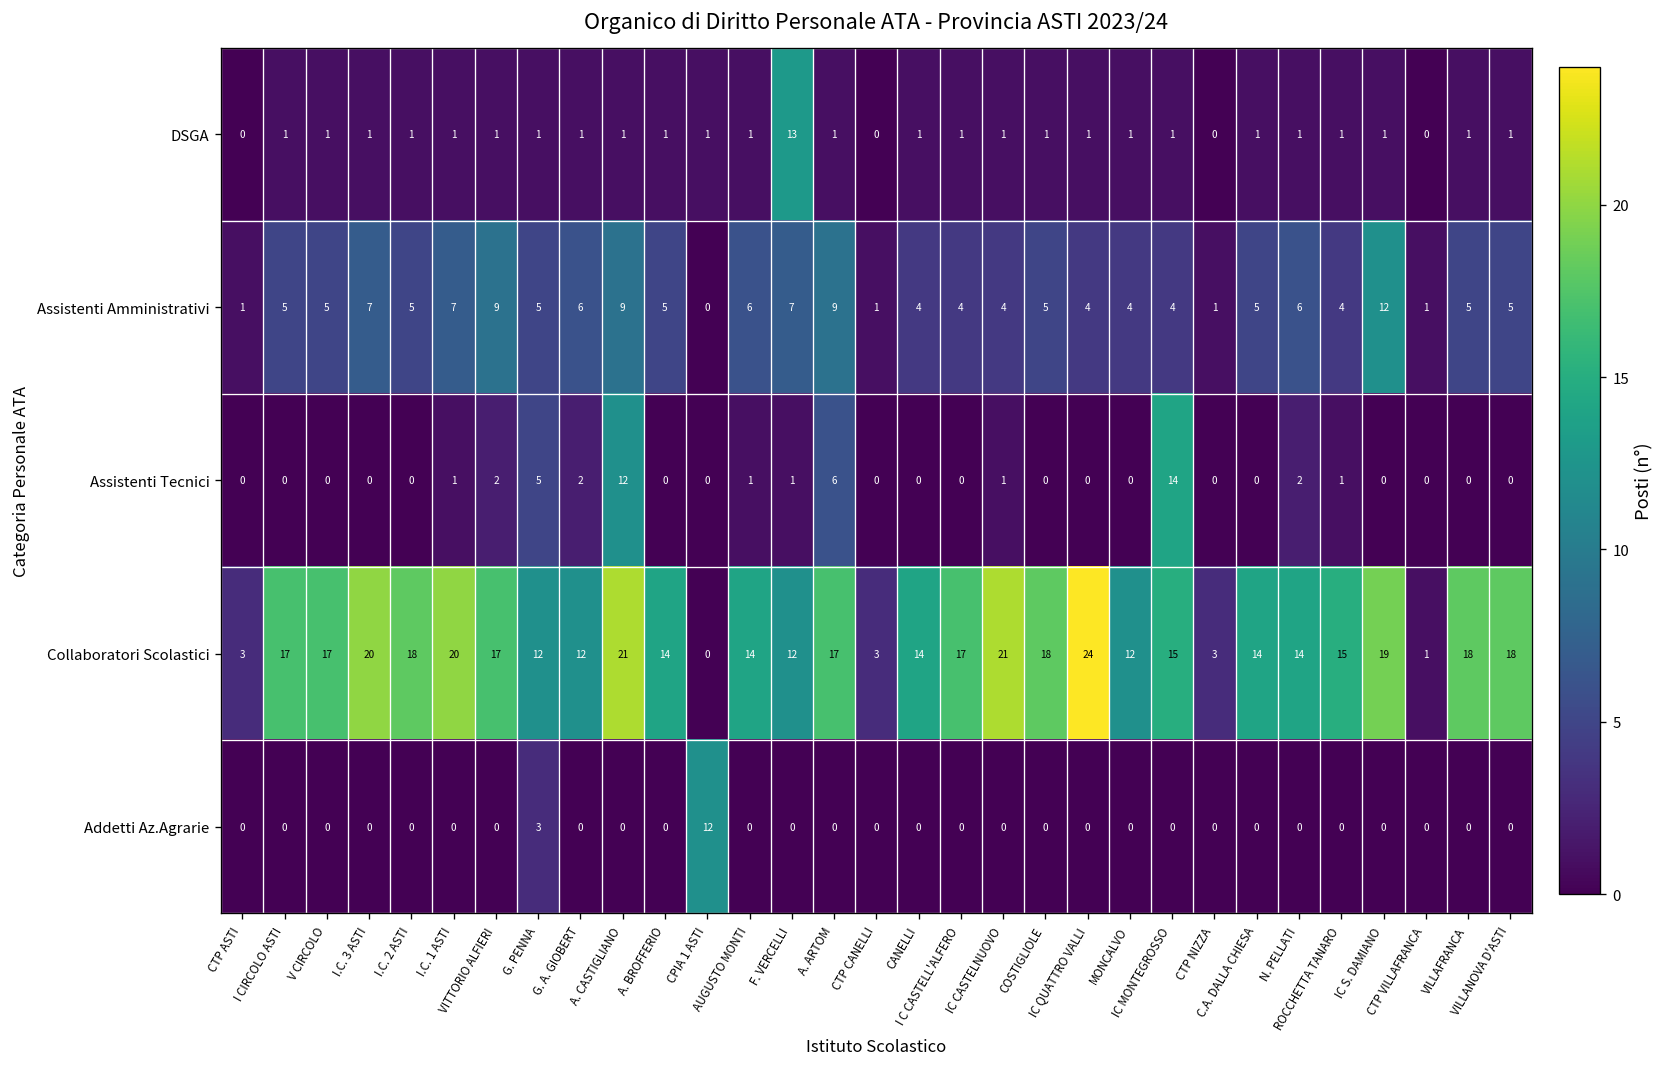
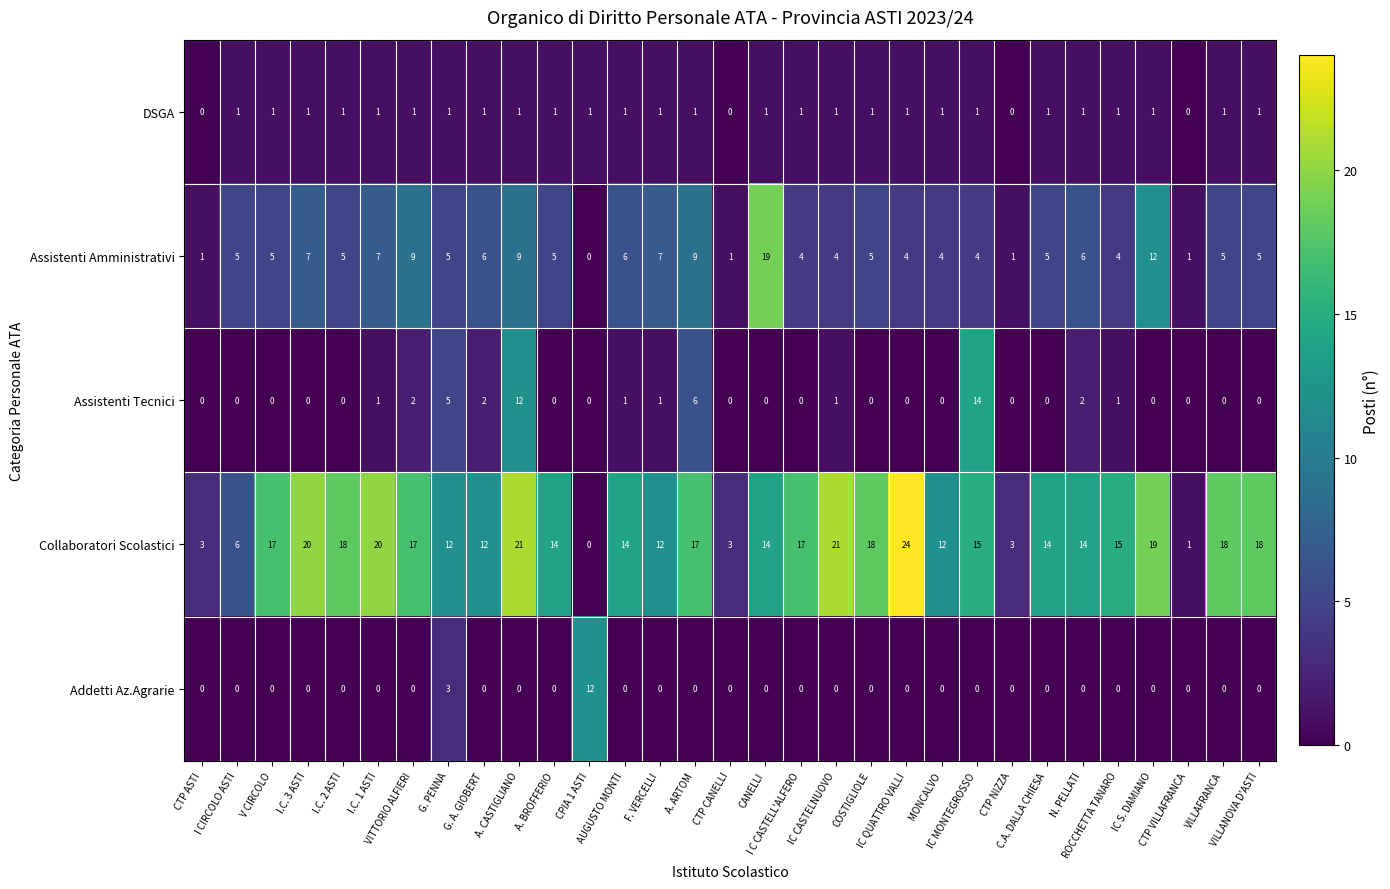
  {
    "DSGA": {
      "CTP ASTI": 0,
      "I CIRCOLO ASTI": 1,
      "V CIRCOLO": 1,
      "I.C. 3 ASTI": 1,
      "I.C. 2 ASTI": 1,
      "I.C. 1 ASTI": 1,
      "VITTORIO ALFIERI": 1,
      "G. PENNA": 1,
      "G. A. GIOBERT": 1,
      "A. CASTIGLIANO": 1,
      "A. BROFFERIO": 1,
      "CPIA 1 ASTI": 1,
      "AUGUSTO MONTI": 1,
-     "F. VERCELLI": 13,
+     "F. VERCELLI": 1,
      "A. ARTOM": 1,
      "CTP CANELLI": 0,
      "CANELLI": 1,
      "I C CASTELL'ALFERO": 1,
      "IC CASTELNUOVO": 1,
      "COSTIGLIOLE": 1,
      "IC QUATTRO VALLI": 1,
      "MONCALVO": 1,
      "IC MONTEGROSSO": 1,
      "CTP NIZZA": 0,
      "C.A. DALLA CHIESA": 1,
      "N. PELLATI": 1,
      "ROCCHETTA TANARO": 1,
      "IC S. DAMIANO": 1,
      "CTP VILLAFRANCA": 0,
      "VILLAFRANCA": 1,
      "VILLANOVA D'ASTI": 1
    },
    "Assistenti Amministrativi": {
      "CTP ASTI": 1,
      "I CIRCOLO ASTI": 5,
      "V CIRCOLO": 5,
      "I.C. 3 ASTI": 7,
      "I.C. 2 ASTI": 5,
      "I.C. 1 ASTI": 7,
      "VITTORIO ALFIERI": 9,
      "G. PENNA": 5,
      "G. A. GIOBERT": 6,
      "A. CASTIGLIANO": 9,
      "A. BROFFERIO": 5,
      "CPIA 1 ASTI": 0,
      "AUGUSTO MONTI": 6,
      "F. VERCELLI": 7,
      "A. ARTOM": 9,
      "CTP CANELLI": 1,
-     "CANELLI": 4,
+     "CANELLI": 19,
      "I C CASTELL'ALFERO": 4,
      "IC CASTELNUOVO": 4,
      "COSTIGLIOLE": 5,
      "IC QUATTRO VALLI": 4,
      "MONCALVO": 4,
      "IC MONTEGROSSO": 4,
      "CTP NIZZA": 1,
      "C.A. DALLA CHIESA": 5,
      "N. PELLATI": 6,
      "ROCCHETTA TANARO": 4,
      "IC S. DAMIANO": 12,
      "CTP VILLAFRANCA": 1,
      "VILLAFRANCA": 5,
      "VILLANOVA D'ASTI": 5
    },
    "Assistenti Tecnici": {
      "CTP ASTI": 0,
      "I CIRCOLO ASTI": 0,
      "V CIRCOLO": 0,
      "I.C. 3 ASTI": 0,
      "I.C. 2 ASTI": 0,
      "I.C. 1 ASTI": 1,
      "VITTORIO ALFIERI": 2,
      "G. PENNA": 5,
      "G. A. GIOBERT": 2,
      "A. CASTIGLIANO": 12,
      "A. BROFFERIO": 0,
      "CPIA 1 ASTI": 0,
      "AUGUSTO MONTI": 1,
      "F. VERCELLI": 1,
      "A. ARTOM": 6,
      "CTP CANELLI": 0,
      "CANELLI": 0,
      "I C CASTELL'ALFERO": 0,
      "IC CASTELNUOVO": 1,
      "COSTIGLIOLE": 0,
      "IC QUATTRO VALLI": 0,
      "MONCALVO": 0,
      "IC MONTEGROSSO": 14,
      "CTP NIZZA": 0,
      "C.A. DALLA CHIESA": 0,
      "N. PELLATI": 2,
      "ROCCHETTA TANARO": 1,
      "IC S. DAMIANO": 0,
      "CTP VILLAFRANCA": 0,
      "VILLAFRANCA": 0,
      "VILLANOVA D'ASTI": 0
    },
    "Collaboratori Scolastici": {
      "CTP ASTI": 3,
-     "I CIRCOLO ASTI": 17,
+     "I CIRCOLO ASTI": 6,
      "V CIRCOLO": 17,
      "I.C. 3 ASTI": 20,
      "I.C. 2 ASTI": 18,
      "I.C. 1 ASTI": 20,
      "VITTORIO ALFIERI": 17,
      "G. PENNA": 12,
      "G. A. GIOBERT": 12,
      "A. CASTIGLIANO": 21,
      "A. BROFFERIO": 14,
      "CPIA 1 ASTI": 0,
      "AUGUSTO MONTI": 14,
      "F. VERCELLI": 12,
      "A. ARTOM": 17,
      "CTP CANELLI": 3,
      "CANELLI": 14,
      "I C CASTELL'ALFERO": 17,
      "IC CASTELNUOVO": 21,
      "COSTIGLIOLE": 18,
      "IC QUATTRO VALLI": 24,
      "MONCALVO": 12,
      "IC MONTEGROSSO": 15,
      "CTP NIZZA": 3,
      "C.A. DALLA CHIESA": 14,
      "N. PELLATI": 14,
      "ROCCHETTA TANARO": 15,
      "IC S. DAMIANO": 19,
      "CTP VILLAFRANCA": 1,
      "VILLAFRANCA": 18,
      "VILLANOVA D'ASTI": 18
    },
    "Addetti Az.Agrarie": {
      "CTP ASTI": 0,
      "I CIRCOLO ASTI": 0,
      "V CIRCOLO": 0,
      "I.C. 3 ASTI": 0,
      "I.C. 2 ASTI": 0,
      "I.C. 1 ASTI": 0,
      "VITTORIO ALFIERI": 0,
      "G. PENNA": 3,
      "G. A. GIOBERT": 0,
      "A. CASTIGLIANO": 0,
      "A. BROFFERIO": 0,
      "CPIA 1 ASTI": 12,
      "AUGUSTO MONTI": 0,
      "F. VERCELLI": 0,
      "A. ARTOM": 0,
      "CTP CANELLI": 0,
      "CANELLI": 0,
      "I C CASTELL'ALFERO": 0,
      "IC CASTELNUOVO": 0,
      "COSTIGLIOLE": 0,
      "IC QUATTRO VALLI": 0,
      "MONCALVO": 0,
      "IC MONTEGROSSO": 0,
      "CTP NIZZA": 0,
      "C.A. DALLA CHIESA": 0,
      "N. PELLATI": 0,
      "ROCCHETTA TANARO": 0,
      "IC S. DAMIANO": 0,
      "CTP VILLAFRANCA": 0,
      "VILLAFRANCA": 0,
      "VILLANOVA D'ASTI": 0
    }
  }
